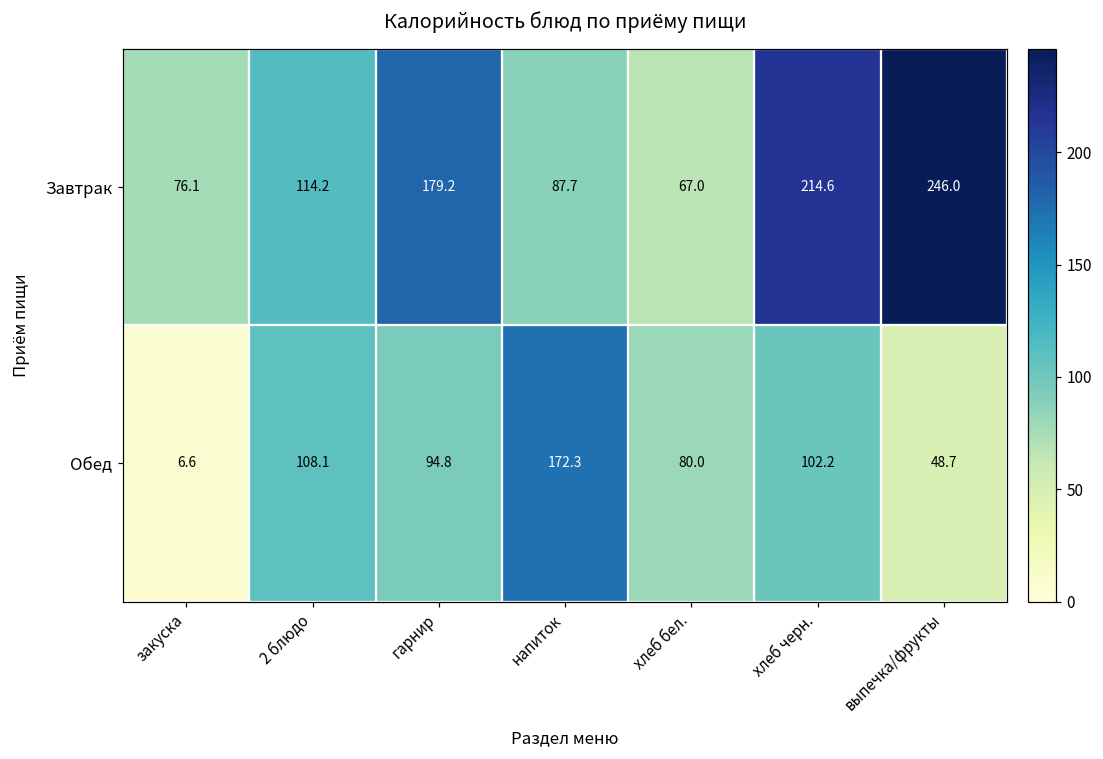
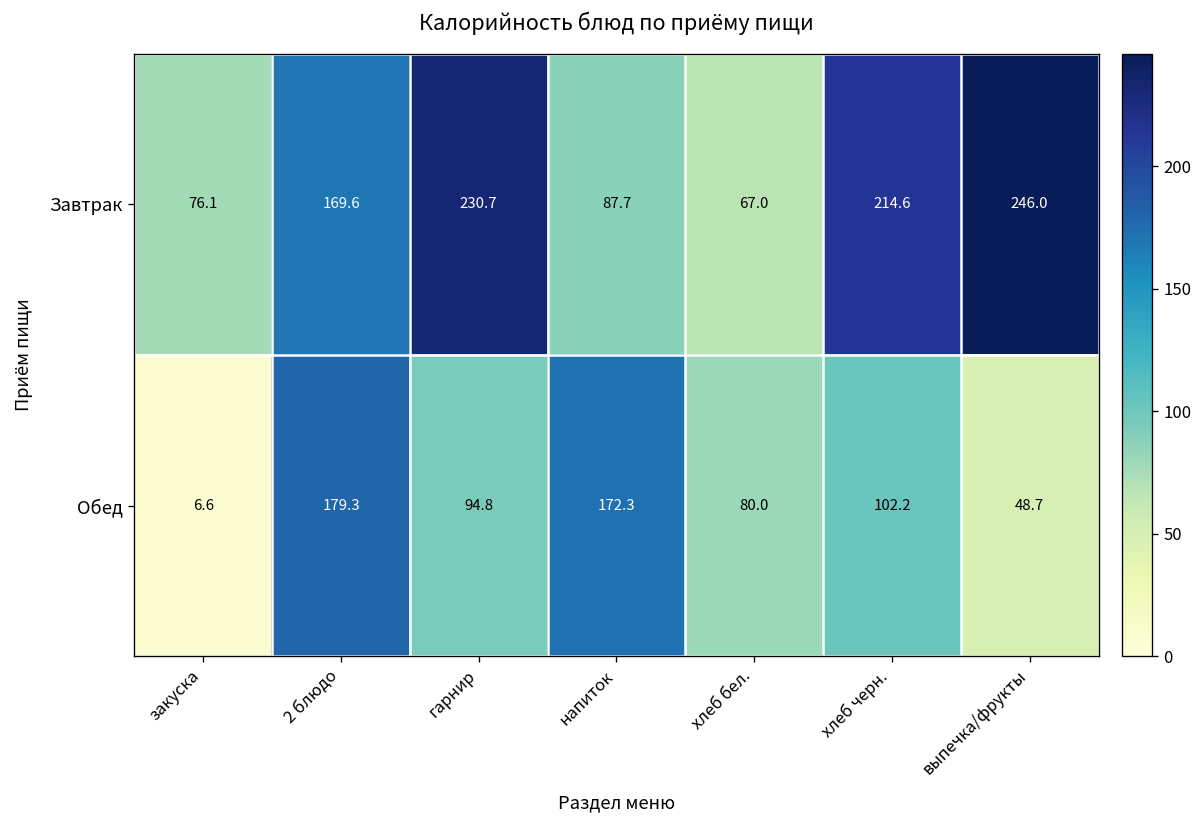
  {
    "Завтрак": {
      "закуска": 76.1,
-     "2 блюдо": 114.2,
-     "гарнир": 179.2,
+     "2 блюдо": 169.6,
+     "гарнир": 230.7,
      "напиток": 87.7,
      "хлеб бел.": 67.0,
      "хлеб черн.": 214.6,
      "выпечка/фрукты": 246.0
    },
    "Обед": {
      "закуска": 6.6,
-     "2 блюдо": 108.1,
+     "2 блюдо": 179.3,
      "гарнир": 94.8,
      "напиток": 172.3,
      "хлеб бел.": 80.0,
      "хлеб черн.": 102.2,
      "выпечка/фрукты": 48.7
    }
  }
